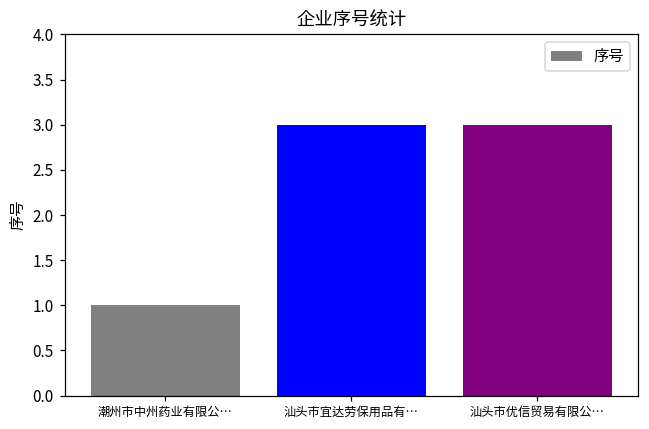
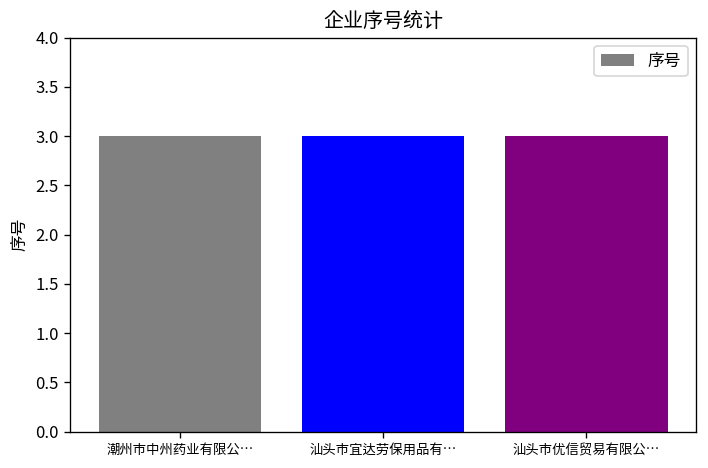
  {
-   "潮州市中州药业有限公…": 1,
+   "潮州市中州药业有限公…": 3,
    "汕头市宜达劳保用品有…": 3,
    "汕头市优信贸易有限公…": 3
  }
